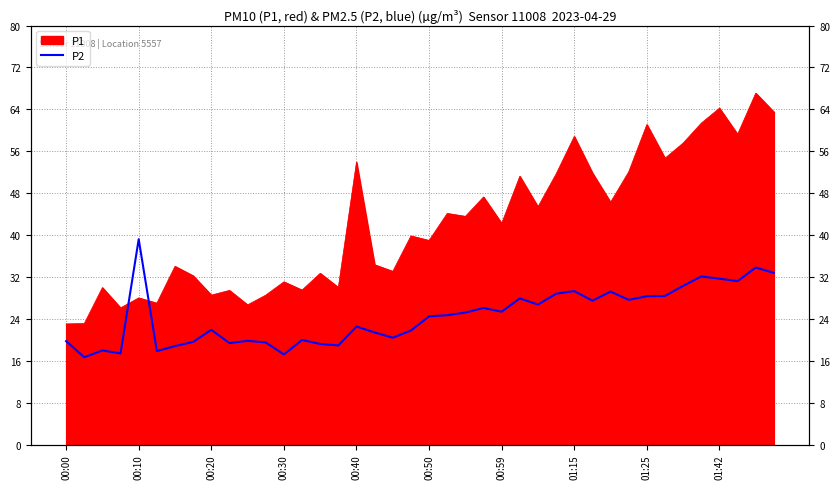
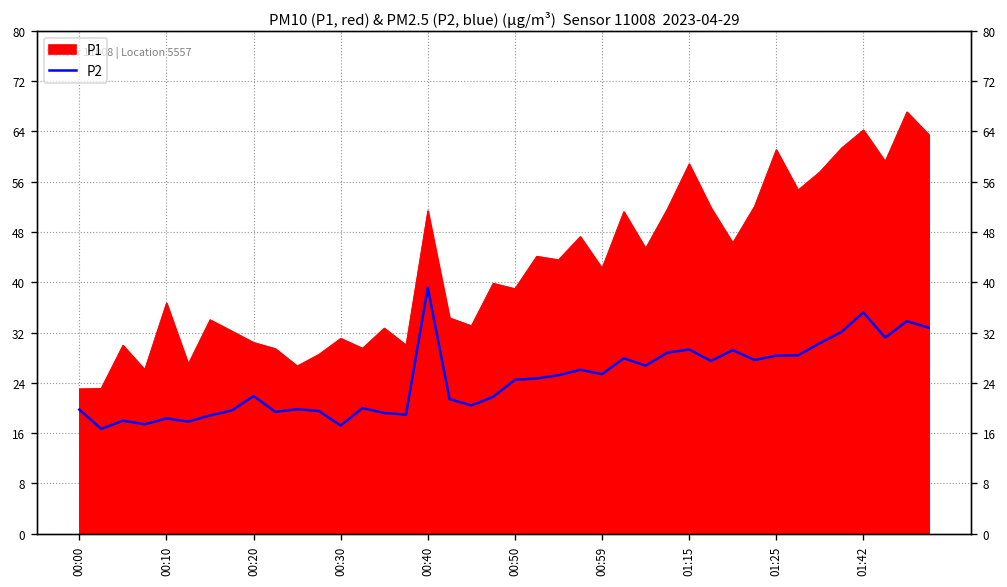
  {
    "P1": {
      "00:00": 23,
-     "00:10": 28,
-     "00:20": 29,
+     "00:10": 37,
+     "00:20": 30,
      "00:30": 31,
-     "00:40": 54,
+     "00:40": 51,
      "00:50": 39,
      "00:59": 42,
      "01:15": 59,
      "01:25": 61,
      "01:42": 64
    },
    "P2": {
      "00:00": 20,
-     "00:10": 39,
+     "00:10": 18,
      "00:20": 22,
      "00:30": 17,
-     "00:40": 23,
+     "00:40": 39,
      "00:50": 24,
      "00:59": 25,
      "01:15": 29,
      "01:25": 28,
-     "01:42": 32
+     "01:42": 35
    }
  }
